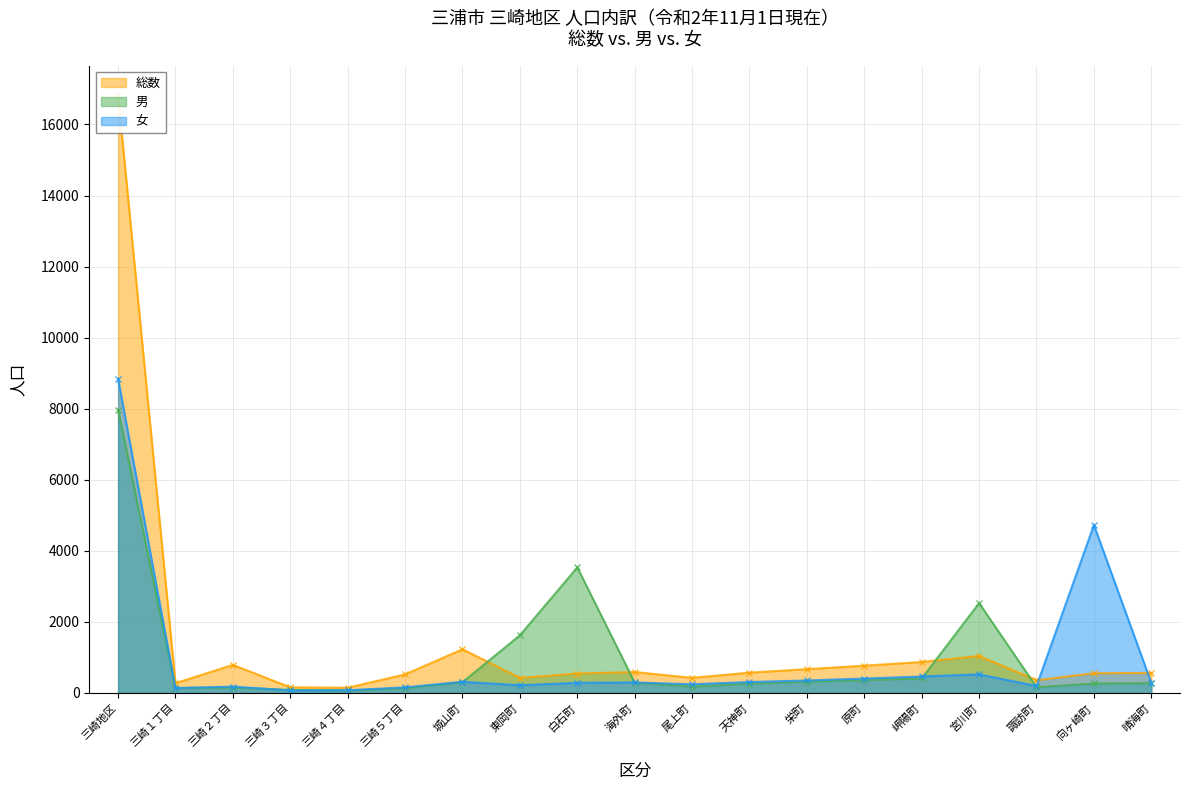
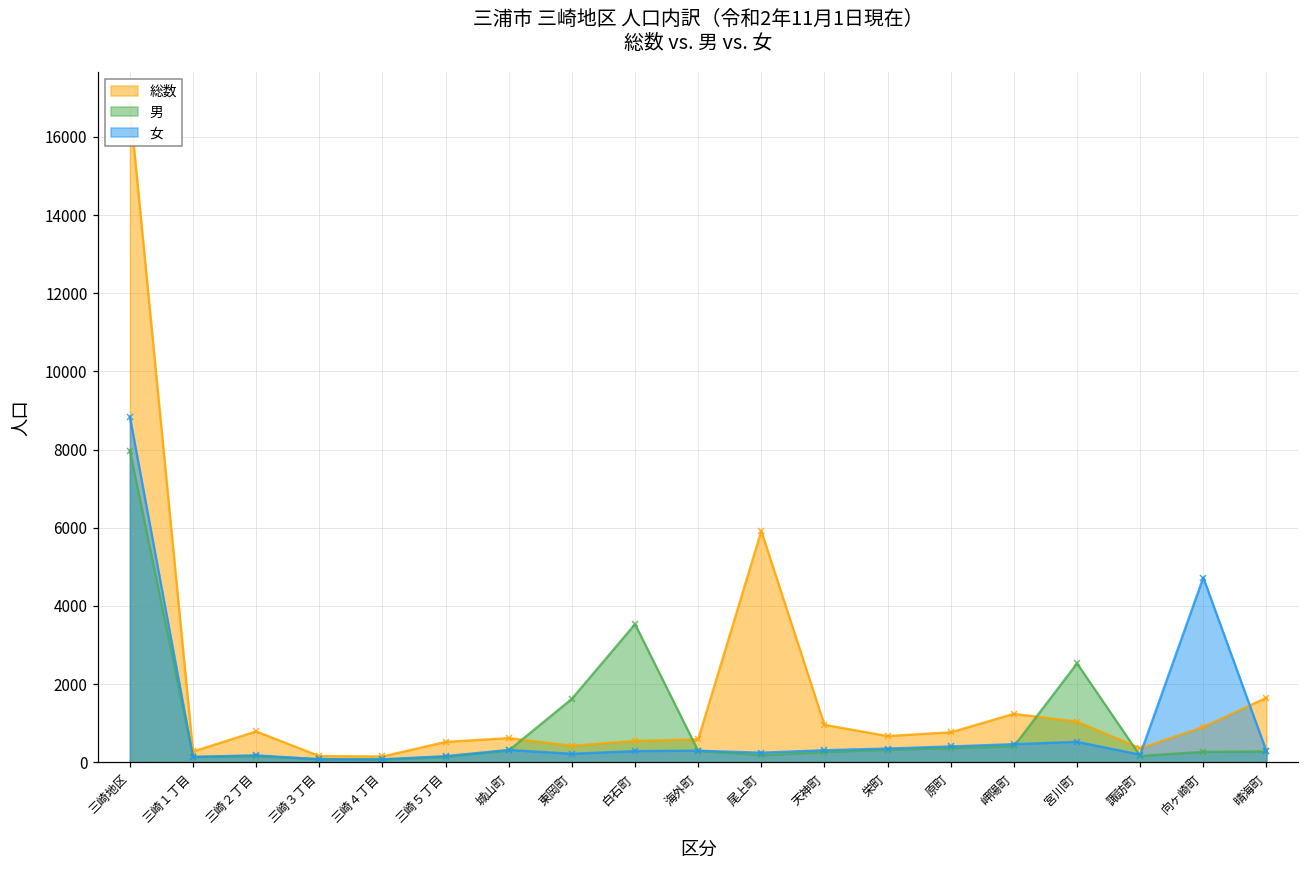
  {
    "総数": {
      "三崎１丁目": 300,
      "三崎２丁目": 800,
      "三崎３丁目": 200,
      "三崎５丁目": 500,
-     "城山町": 1200,
+     "城山町": 600,
      "東岡町": 400,
      "白石町": 500,
      "海外町": 600,
-     "尾上町": 400,
-     "天神町": 600,
+     "尾上町": 5900,
+     "天神町": 1000,
      "栄町": 700,
      "原町": 800,
-     "岬陽町": 900,
+     "岬陽町": 1200,
      "宮川町": 1000,
      "諏訪町": 400,
-     "向ヶ崎町": 600,
-     "晴海町": 600
+     "向ヶ崎町": 900,
+     "晴海町": 1700
    },
    "男": {
      "三崎地区": 8000,
      "東岡町": 1600,
      "白石町": 3500,
      "宮川町": 2500,
      "向ヶ崎町": 300
    },
    "女": {
      "三崎地区": 8800,
      "東岡町": 200,
      "白石町": 300,
      "宮川町": 500,
      "向ヶ崎町": 4700
    }
  }
